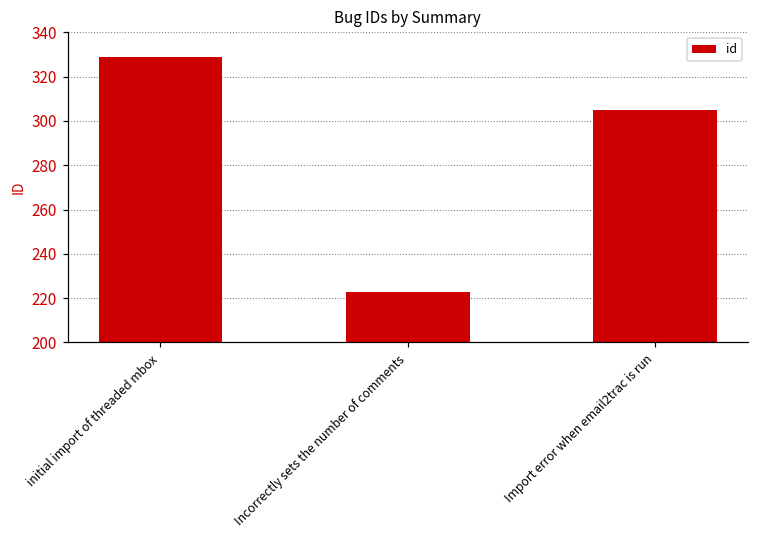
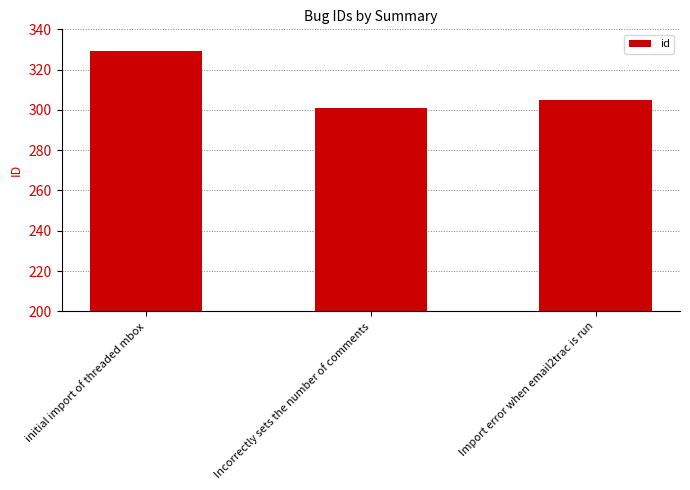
  {
    "initial import of threaded mbox": 329,
-   "Incorrectly sets the number of comments": 223,
+   "Incorrectly sets the number of comments": 301,
    "Import error when email2trac is run": 305
  }
